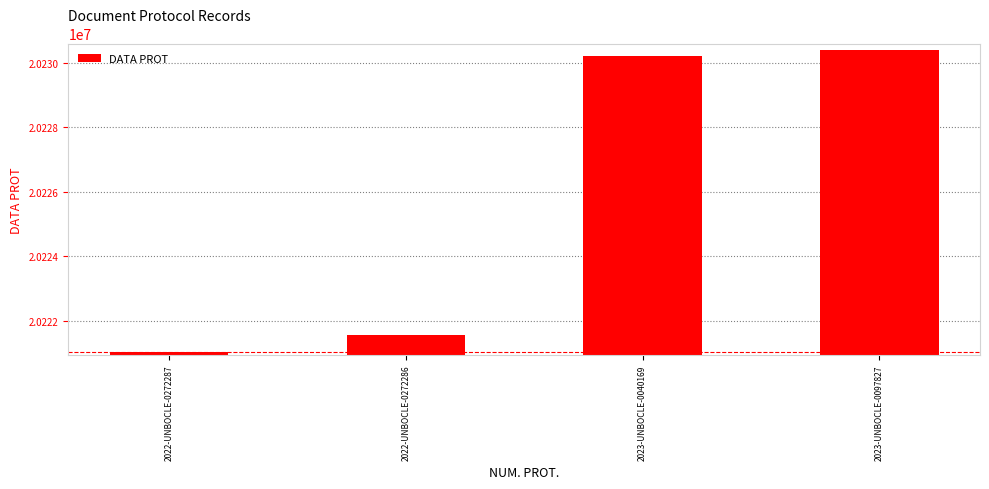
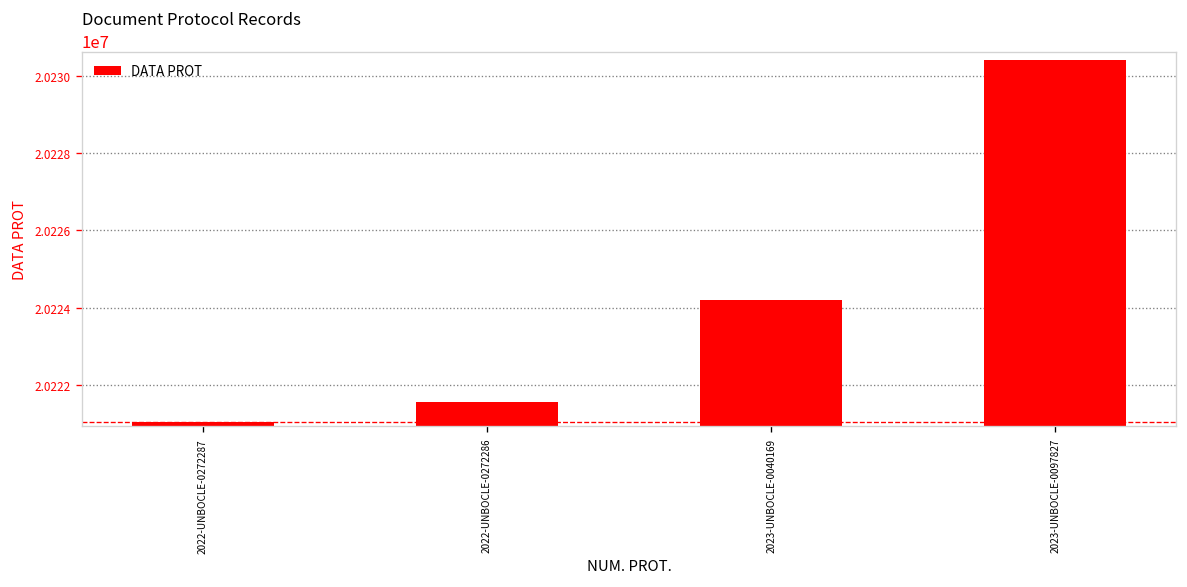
  {
    "2022-UNBOCLE-0272287": 20221000,
    "2022-UNBOCLE-0272286": 20221500,
-   "2023-UNBOCLE-0040169": 20230200,
+   "2023-UNBOCLE-0040169": 20224200,
    "2023-UNBOCLE-0097827": 20230400
  }
